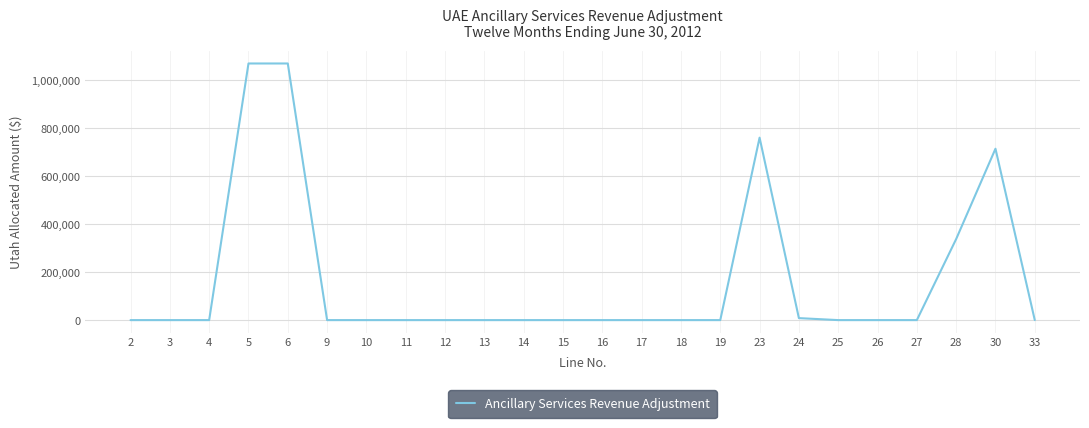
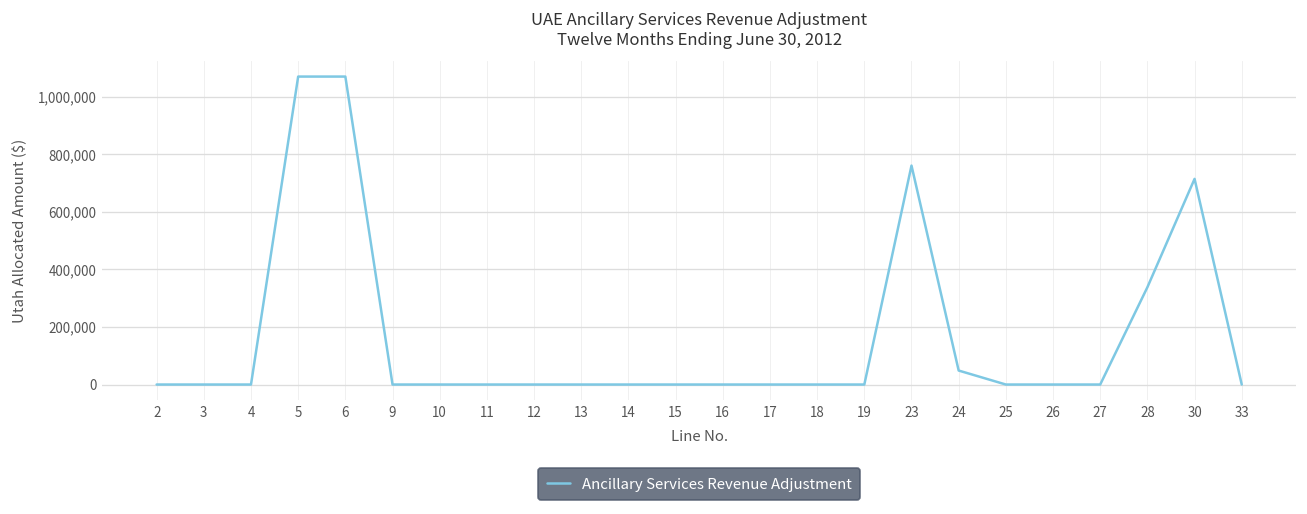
  {
    "2": "0",
    "3": "0",
    "4": "0",
    "5": "1,070,000",
    "6": "1,070,000",
    "9": "0",
    "10": "0",
    "11": "0",
    "12": "0",
    "13": "0",
    "14": "0",
    "15": "0",
    "16": "0",
    "17": "0",
    "18": "0",
    "19": "0",
    "23": "760,000",
-   "24": "10,000",
+   "24": "50,000",
    "25": "0",
    "26": "0",
    "27": "0",
    "28": "340,000",
    "30": "710,000",
    "33": "0"
  }
